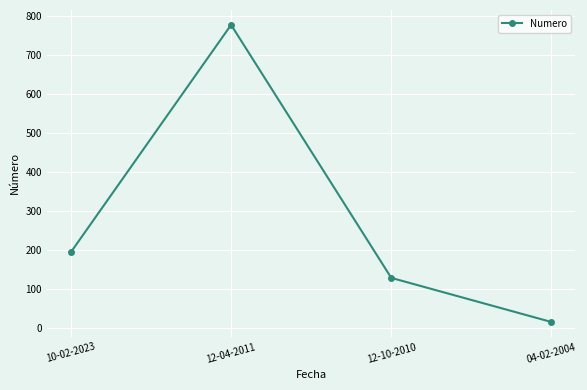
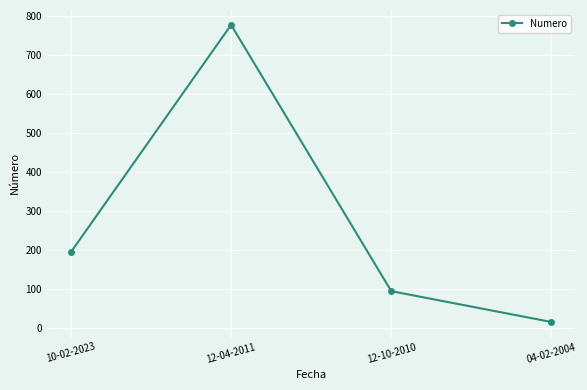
  {
    "10-02-2023": 200,
    "12-04-2011": 780,
-   "12-10-2010": 130,
+   "12-10-2010": 100,
    "04-02-2004": 20
  }
